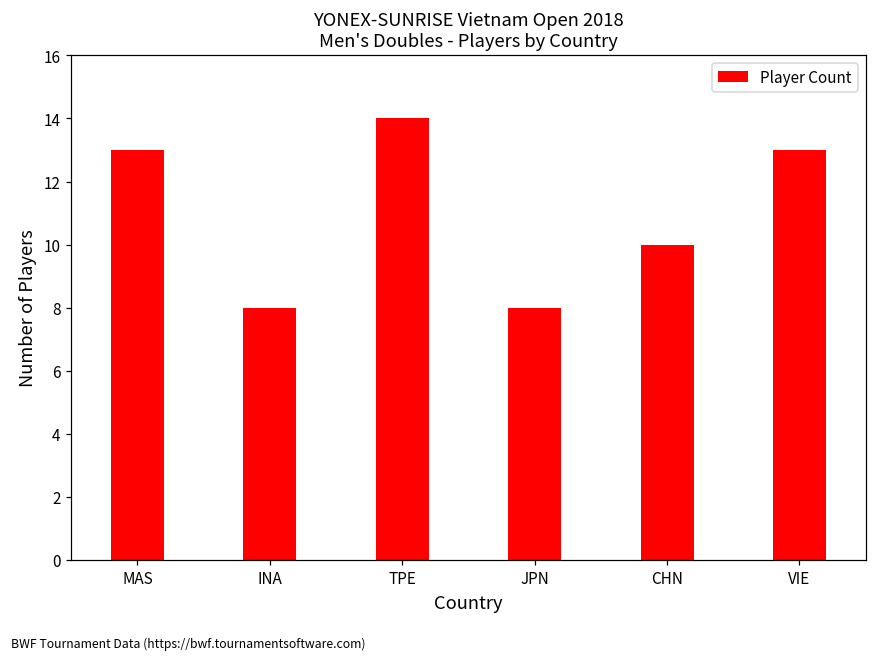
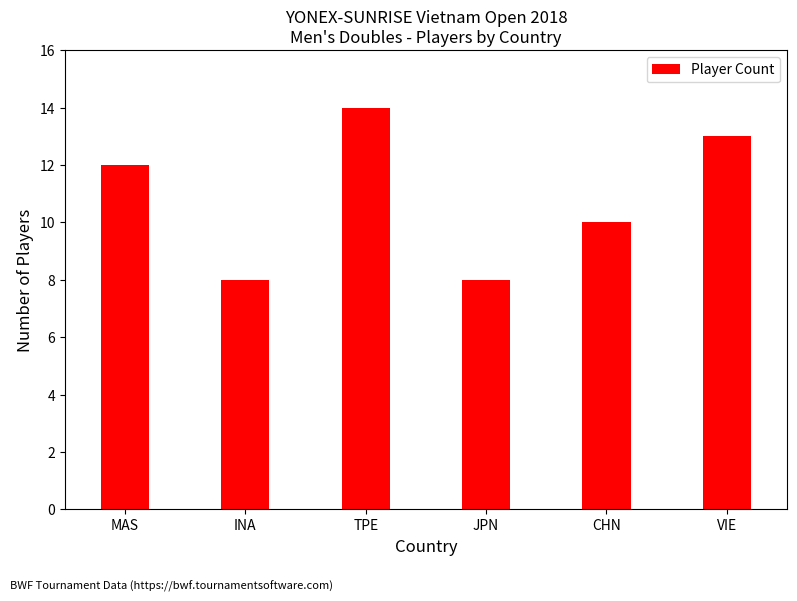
  {
-   "MAS": 13,
+   "MAS": 12,
    "INA": 8,
    "TPE": 14,
    "JPN": 8,
    "CHN": 10,
    "VIE": 13
  }
